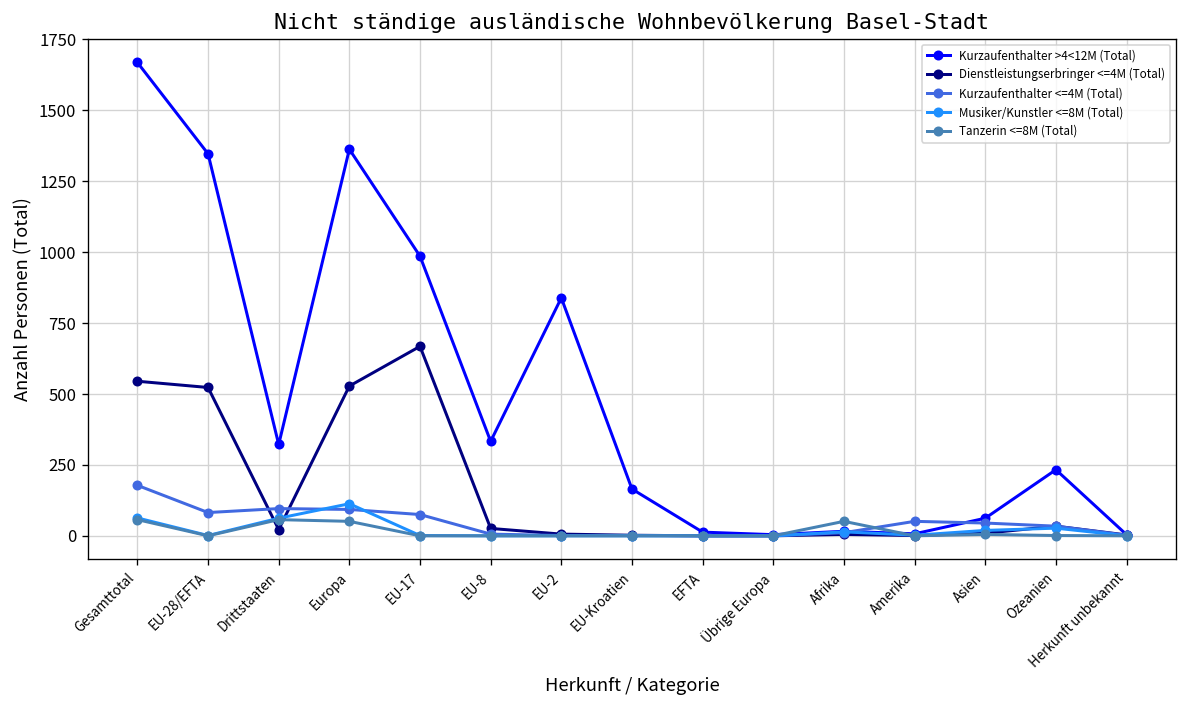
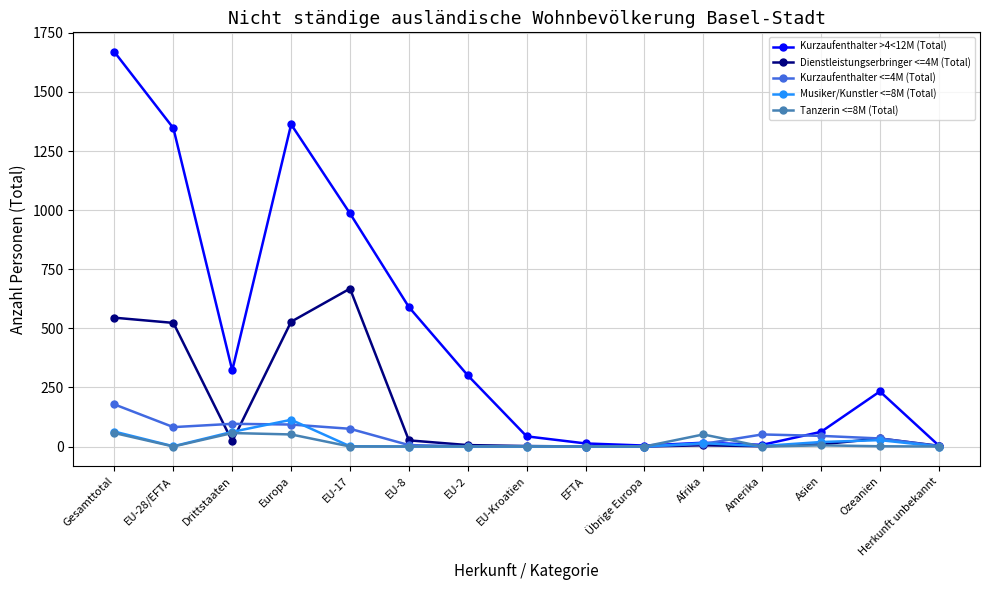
  {
    "Kurzaufenthalter >4<12M (Total)": {
      "Gesamttotal": 1670,
      "EU-28/EFTA": 1350,
      "Drittstaaten": 320,
      "Europa": 1360,
      "EU-17": 990,
-     "EU-8": 330,
-     "EU-2": 840,
-     "EU-Kroatien": 170,
+     "EU-8": 590,
+     "EU-2": 300,
+     "EU-Kroatien": 40,
      "EFTA": 10,
      "Asien": 60,
      "Ozeanien": 230
    },
    "Dienstleistungserbringer <=4M (Total)": {
      "Gesamttotal": 550,
      "EU-28/EFTA": 520,
      "Drittstaaten": 20,
      "Europa": 530,
      "EU-17": 670,
      "EU-8": 30
    },
    "Musiker/Kunstler <=8M (Total)": {
      "Europa": 110
    }
  }
